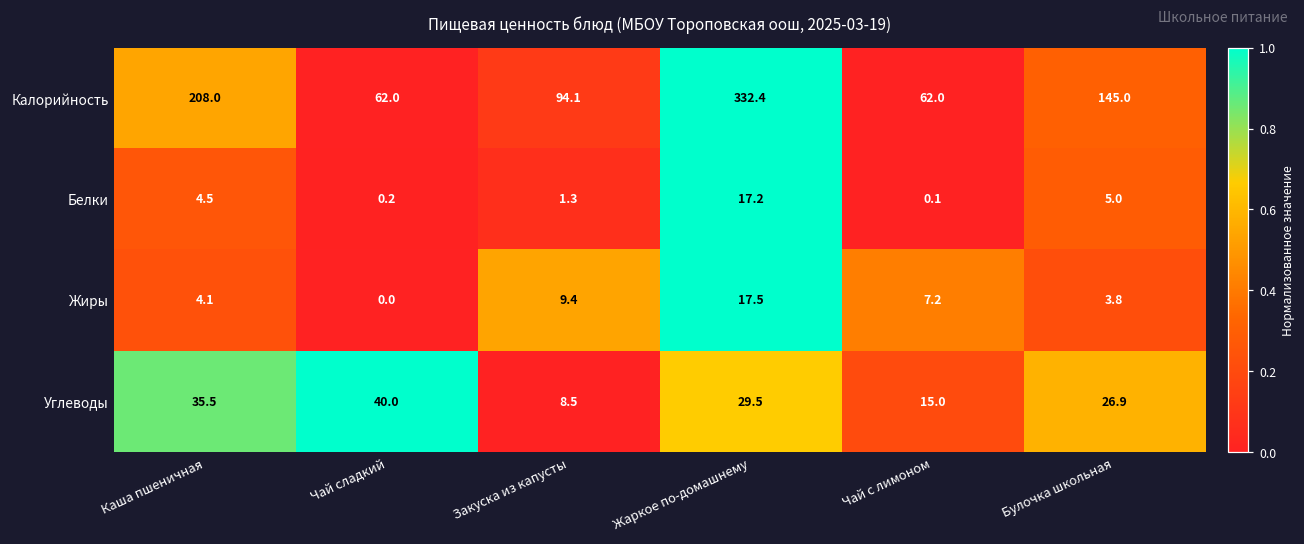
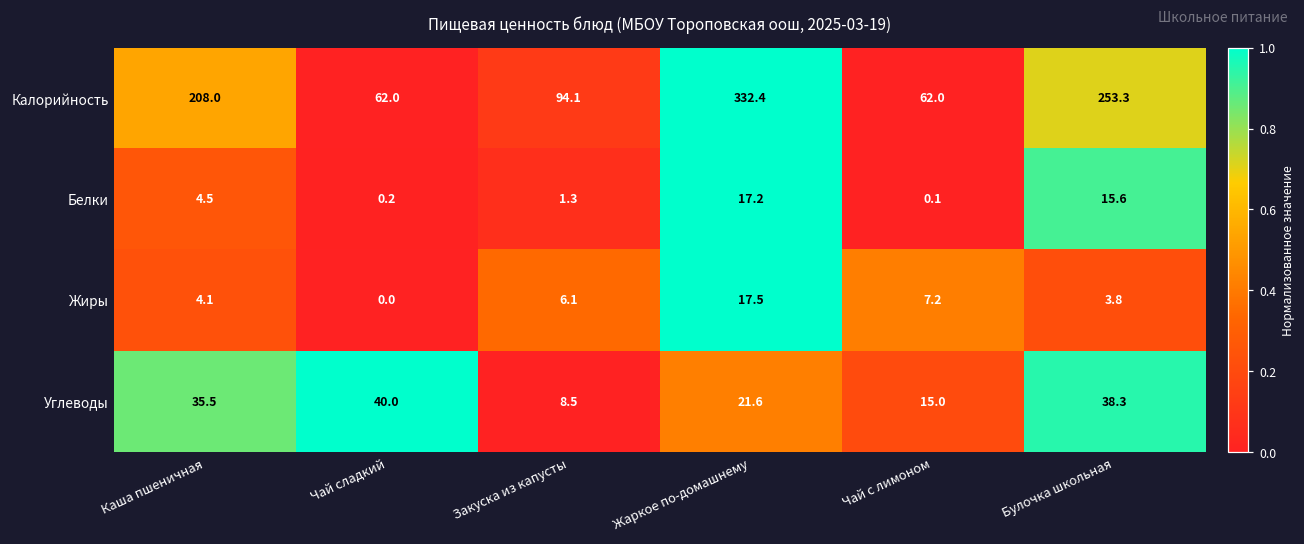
  {
    "Калорийность": {
      "Каша пшеничная": 208.0,
      "Чай сладкий": 62.0,
      "Закуска из капусты": 94.1,
      "Жаркое по-домашнему": 332.4,
      "Чай с лимоном": 62.0,
-     "Булочка школьная": 145.0
+     "Булочка школьная": 253.3
    },
    "Белки": {
      "Каша пшеничная": 4.5,
      "Чай сладкий": 0.2,
      "Закуска из капусты": 1.3,
      "Жаркое по-домашнему": 17.2,
      "Чай с лимоном": 0.1,
-     "Булочка школьная": 5.0
+     "Булочка школьная": 15.6
    },
    "Жиры": {
      "Каша пшеничная": 4.1,
      "Чай сладкий": 0.0,
-     "Закуска из капусты": 9.4,
+     "Закуска из капусты": 6.1,
      "Жаркое по-домашнему": 17.5,
      "Чай с лимоном": 7.2,
      "Булочка школьная": 3.8
    },
    "Углеводы": {
      "Каша пшеничная": 35.5,
      "Чай сладкий": 40.0,
      "Закуска из капусты": 8.5,
-     "Жаркое по-домашнему": 29.5,
+     "Жаркое по-домашнему": 21.6,
      "Чай с лимоном": 15.0,
-     "Булочка школьная": 26.9
+     "Булочка школьная": 38.3
    }
  }
